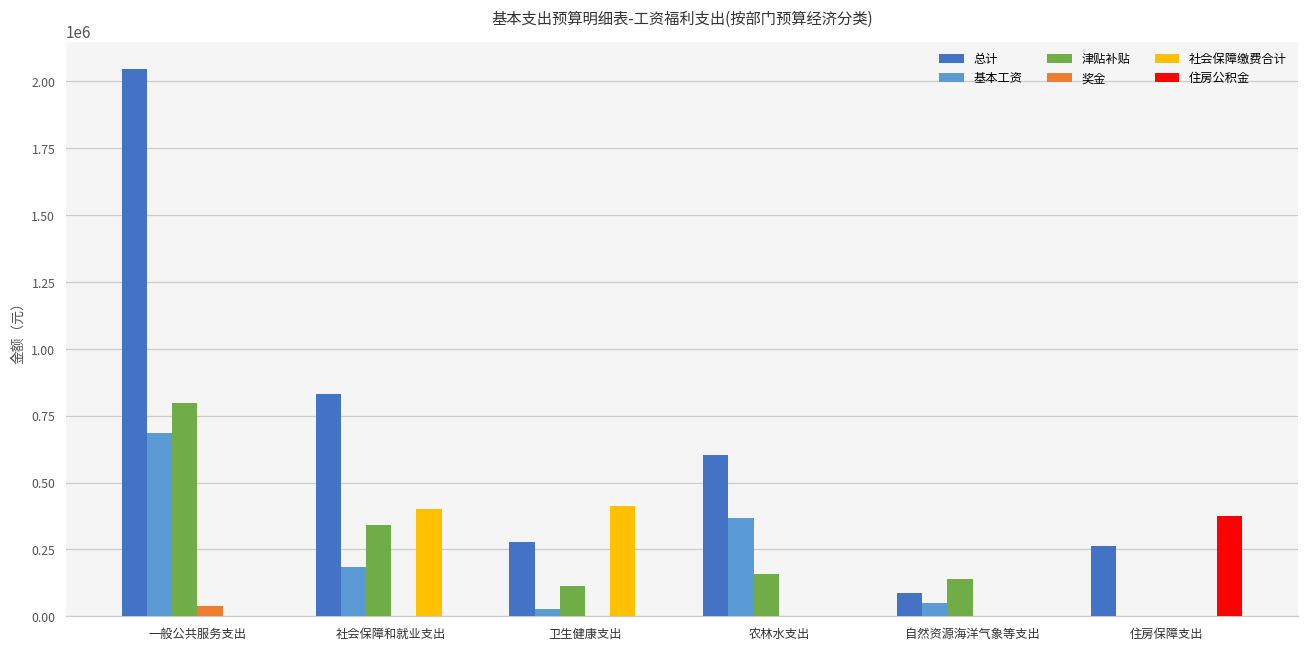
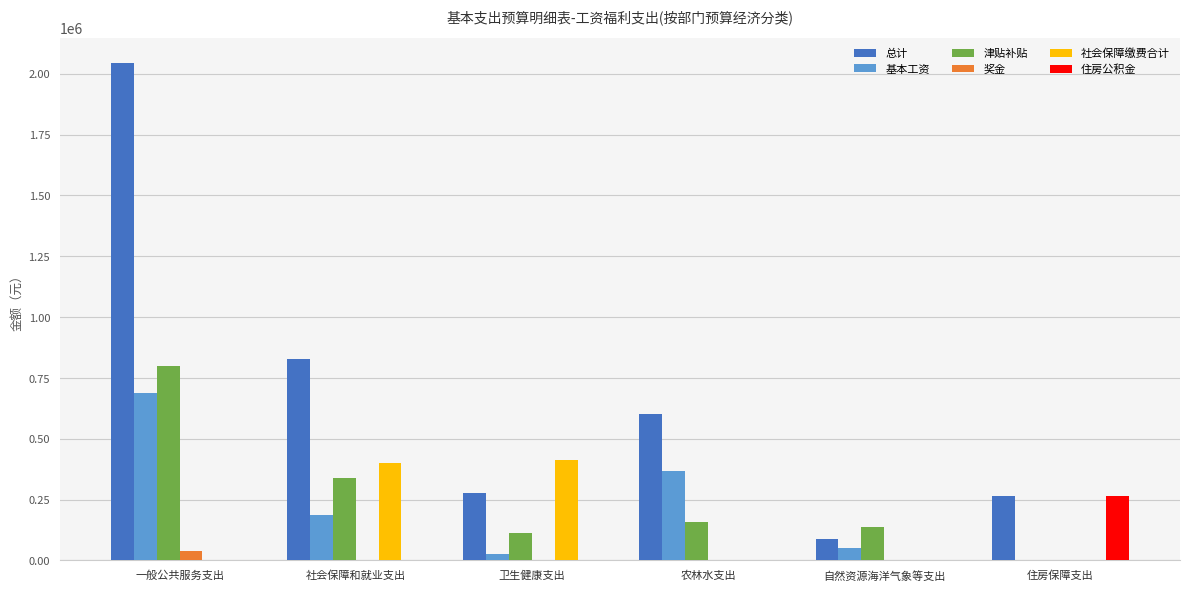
  {
    "津贴补贴": {
      "一般公共服务支出": 800000,
      "社会保障和就业支出": 340000,
      "卫生健康支出": 110000,
      "农林水支出": 160000,
      "自然资源海洋气象等支出": 140000,
      "住房保障支出": 0
    },
    "奖金": {
      "一般公共服务支出": 40000,
      "社会保障和就业支出": 0,
      "卫生健康支出": 0,
      "农林水支出": 0,
      "自然资源海洋气象等支出": 0,
      "住房保障支出": 0
    },
    "社会保障缴费合计": {
      "一般公共服务支出": 0,
      "社会保障和就业支出": 400000,
      "卫生健康支出": 410000,
      "农林水支出": 0,
      "自然资源海洋气象等支出": 0,
      "住房保障支出": 0
    },
    "住房公积金": {
      "一般公共服务支出": 0,
      "社会保障和就业支出": 0,
      "卫生健康支出": 0,
      "农林水支出": 0,
      "自然资源海洋气象等支出": 0,
-     "住房保障支出": 370000
+     "住房保障支出": 260000
    }
  }
